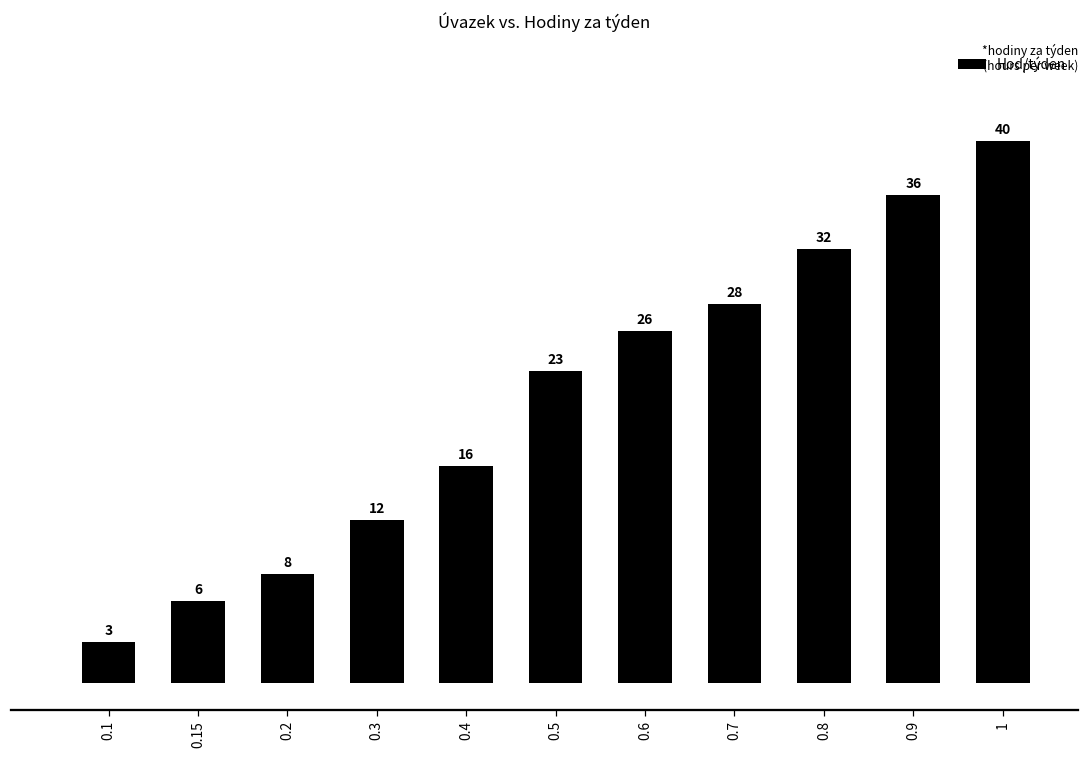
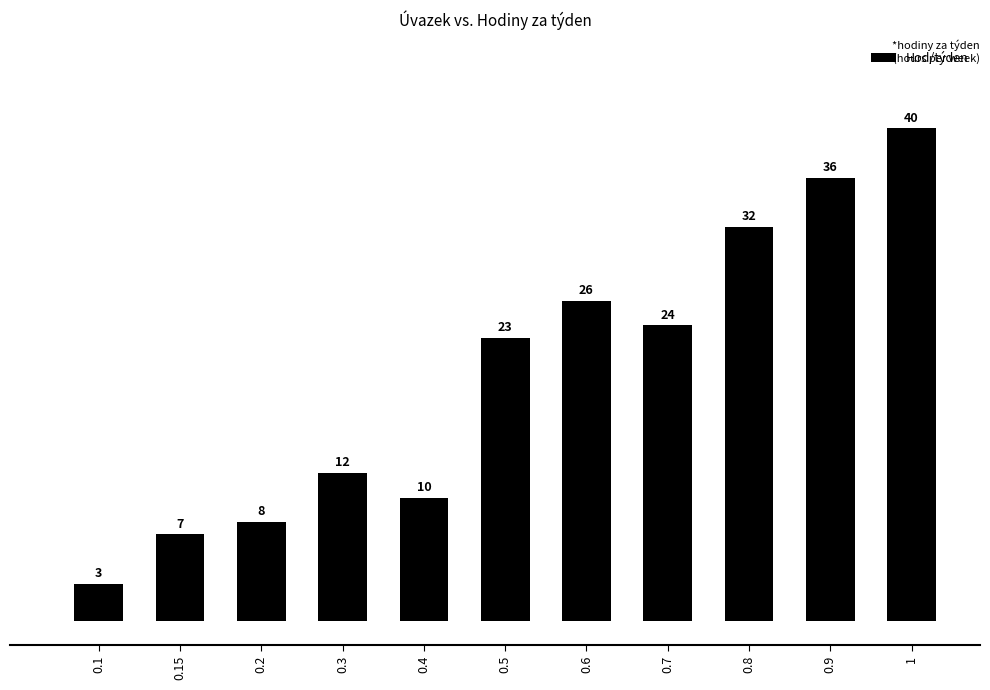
  {
    "Hod/týden": {
      "0.1": 3,
-     "0.15": 6,
+     "0.15": 7,
      "0.2": 8,
      "0.3": 12,
-     "0.4": 16,
+     "0.4": 10,
      "0.5": 23,
      "0.6": 26,
-     "0.7": 28,
+     "0.7": 24,
      "0.8": 32,
      "0.9": 36,
      "1": 40
    }
  }
